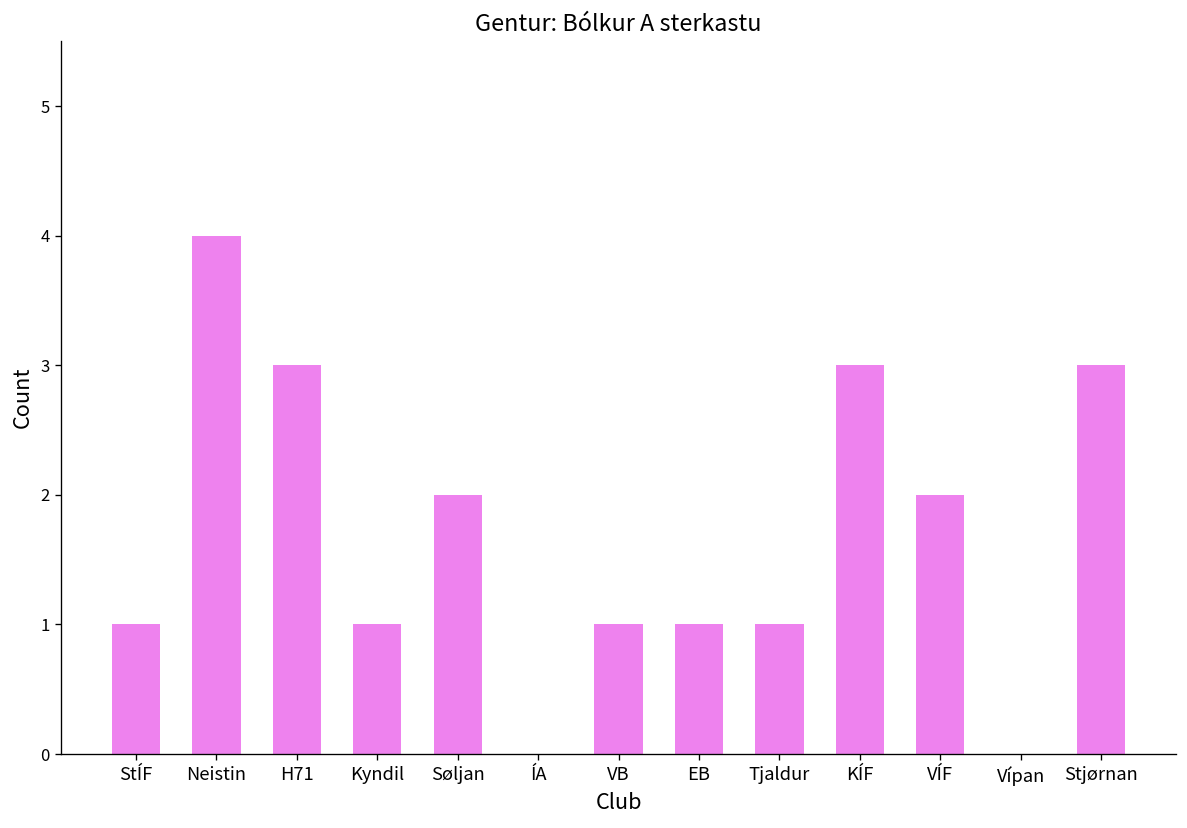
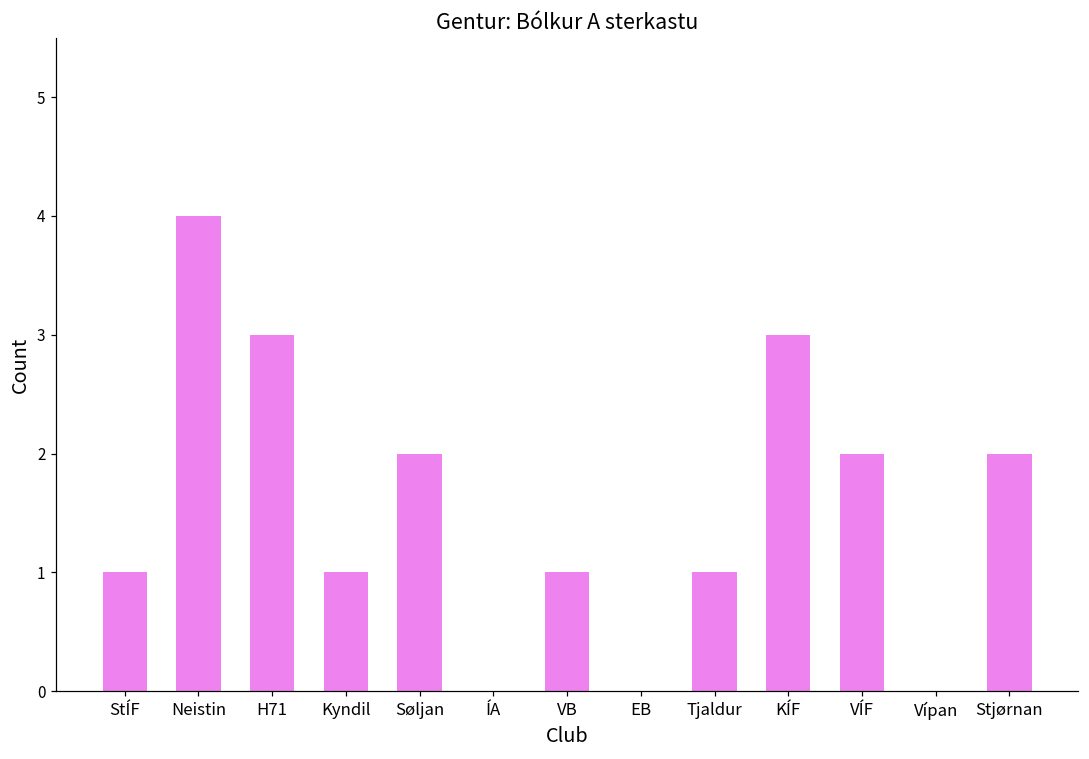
  {
    "StÍF": 1,
    "Neistin": 4,
    "H71": 3,
    "Kyndil": 1,
    "Søljan": 2,
    "ÍA": 0,
    "VB": 1,
-   "EB": 1,
+   "EB": 0,
    "Tjaldur": 1,
    "KÍF": 3,
    "VÍF": 2,
    "Vípan": 0,
-   "Stjørnan": 3
+   "Stjørnan": 2
  }
